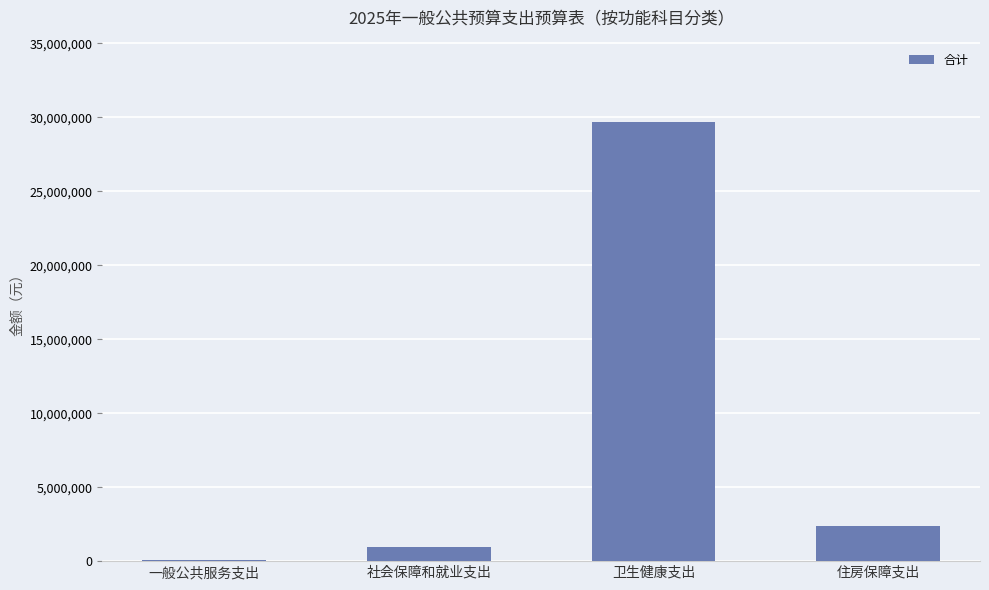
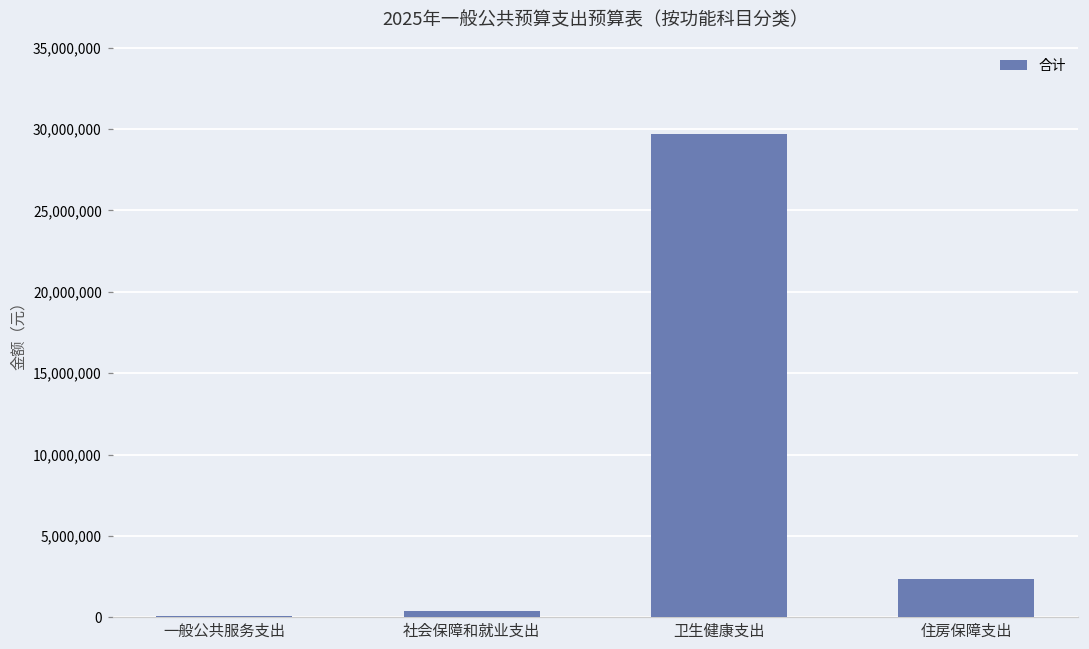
  {
-   "社会保障和就业支出": "1,000,000",
+   "社会保障和就业支出": "400,000",
    "卫生健康支出": "29,700,000",
    "住房保障支出": "2,400,000"
  }
